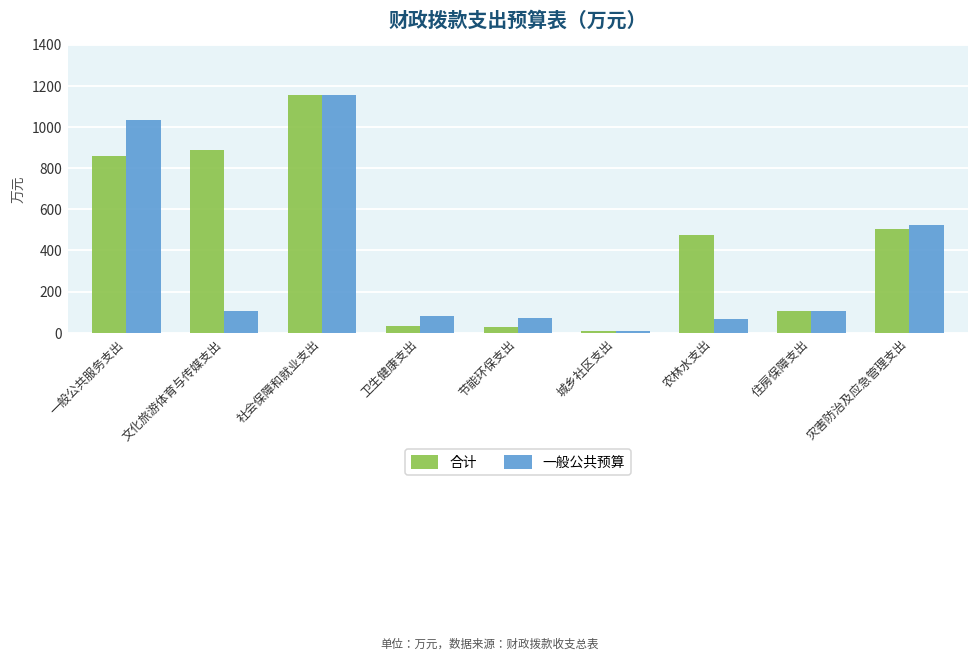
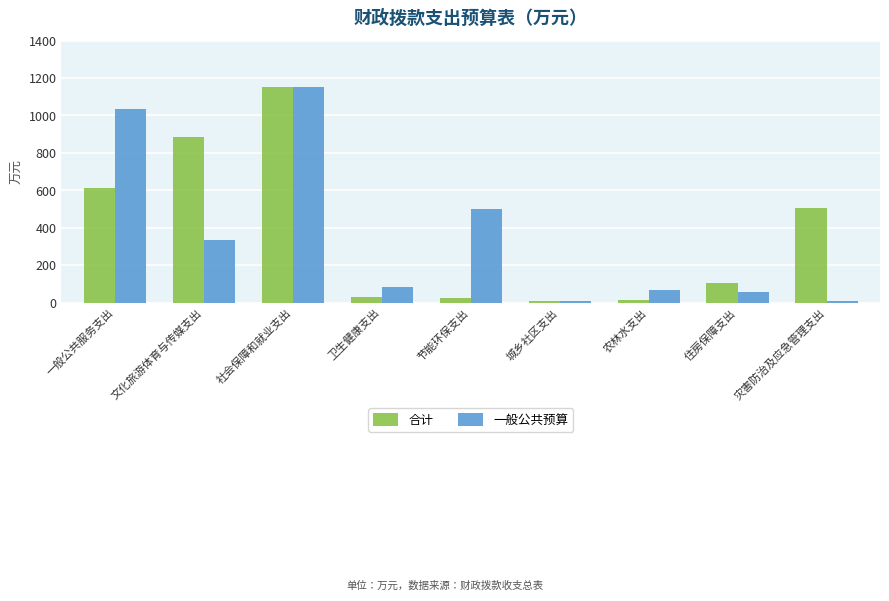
  {
    "合计": {
-     "一般公共服务支出": 860,
+     "一般公共服务支出": 610,
      "文化旅游体育与传媒支出": 890,
      "社会保障和就业支出": 1150,
      "卫生健康支出": 30,
      "节能环保支出": 30,
-     "农林水支出": 470,
+     "农林水支出": 10,
      "住房保障支出": 100,
      "灾害防治及应急管理支出": 510
    },
    "一般公共预算": {
      "一般公共服务支出": 1030,
-     "文化旅游体育与传媒支出": 110,
+     "文化旅游体育与传媒支出": 330,
      "社会保障和就业支出": 1150,
      "卫生健康支出": 80,
-     "节能环保支出": 70,
+     "节能环保支出": 500,
      "农林水支出": 70,
-     "住房保障支出": 100,
-     "灾害防治及应急管理支出": 520
+     "住房保障支出": 60,
+     "灾害防治及应急管理支出": 10
    }
  }
